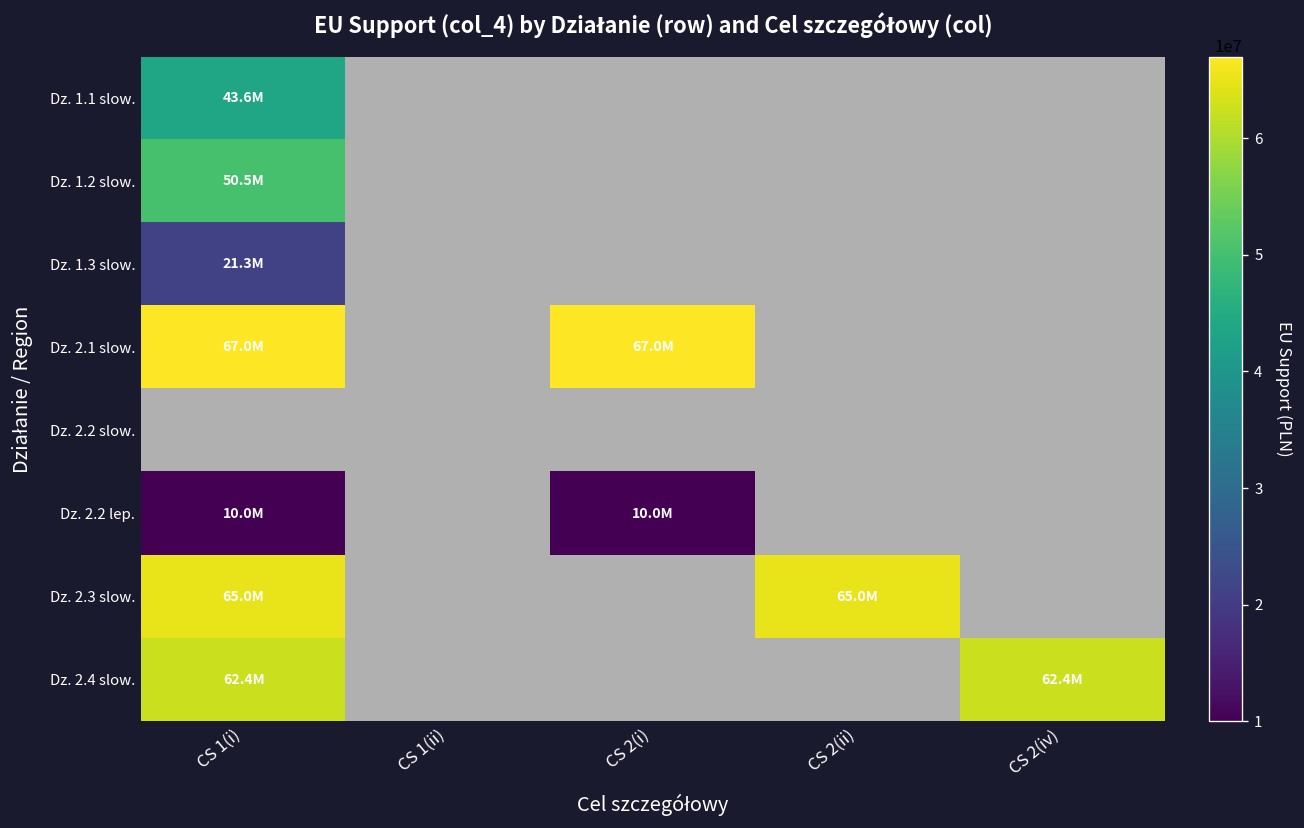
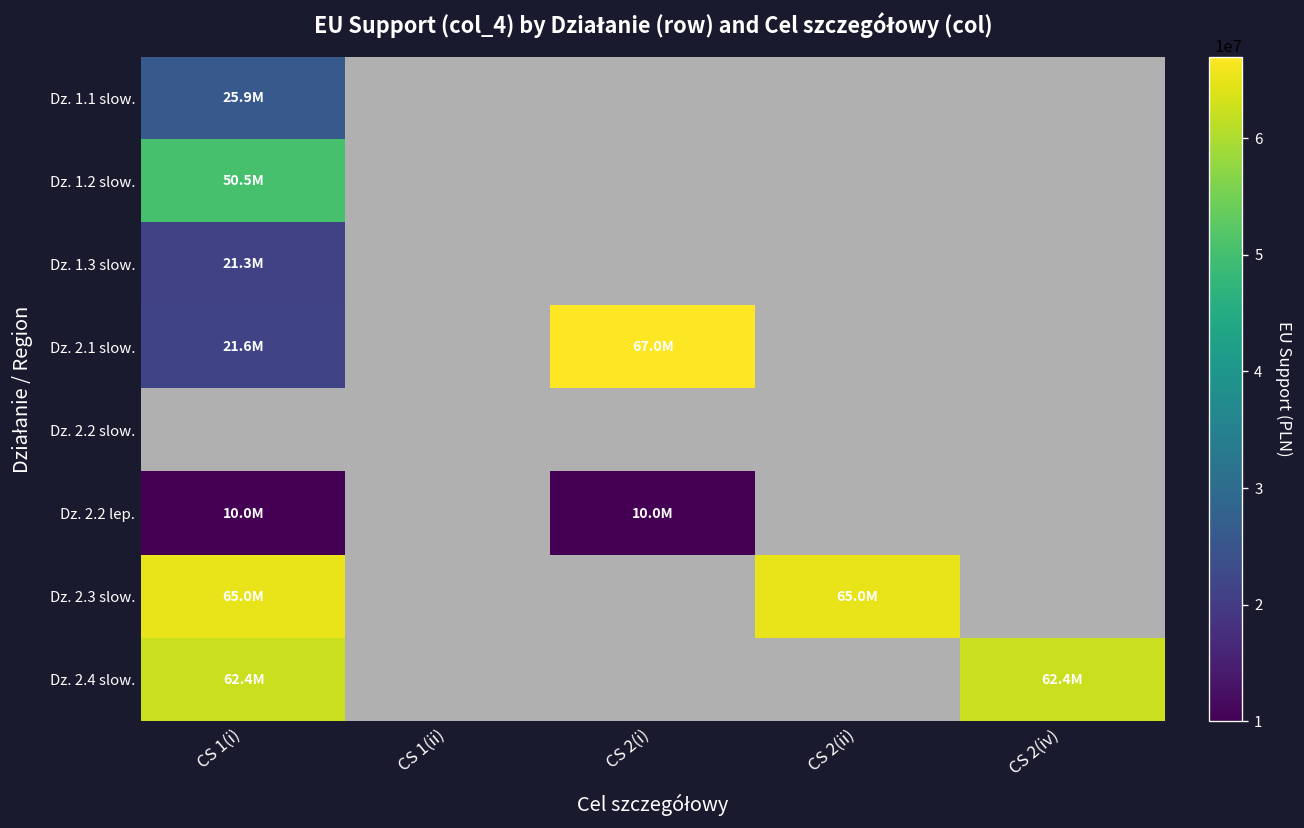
  {
    "Dz. 1.1 slow.": {
-     "CS 1(i)": "43.6M"
+     "CS 1(i)": "25.9M"
    },
    "Dz. 1.2 slow.": {
      "CS 1(i)": "50.5M"
    },
    "Dz. 1.3 slow.": {
      "CS 1(i)": "21.3M"
    },
    "Dz. 2.1 slow.": {
-     "CS 1(i)": "67.0M",
+     "CS 1(i)": "21.6M",
      "CS 2(i)": "67.0M"
    },
    "Dz. 2.2 lep.": {
      "CS 1(i)": "10.0M",
      "CS 2(i)": "10.0M"
    },
    "Dz. 2.3 slow.": {
      "CS 1(i)": "65.0M",
      "CS 2(ii)": "65.0M"
    },
    "Dz. 2.4 slow.": {
      "CS 1(i)": "62.4M",
      "CS 2(iv)": "62.4M"
    }
  }
